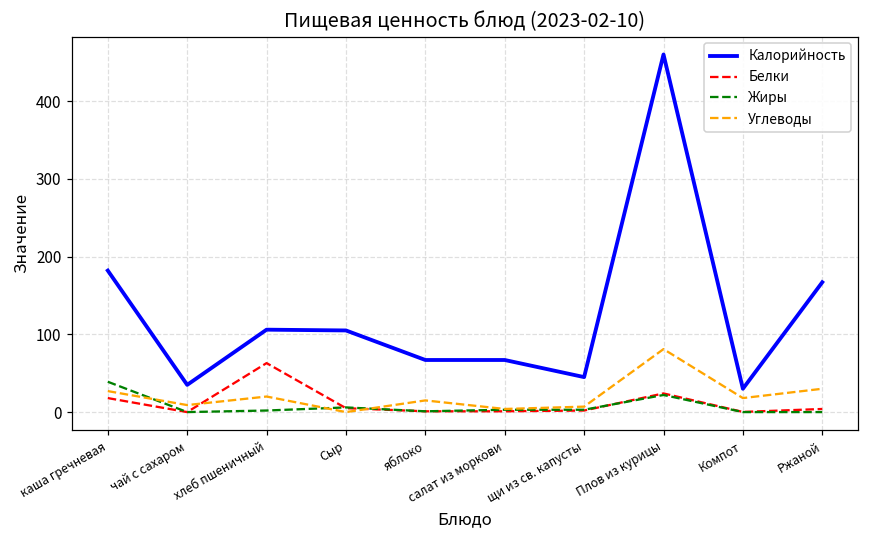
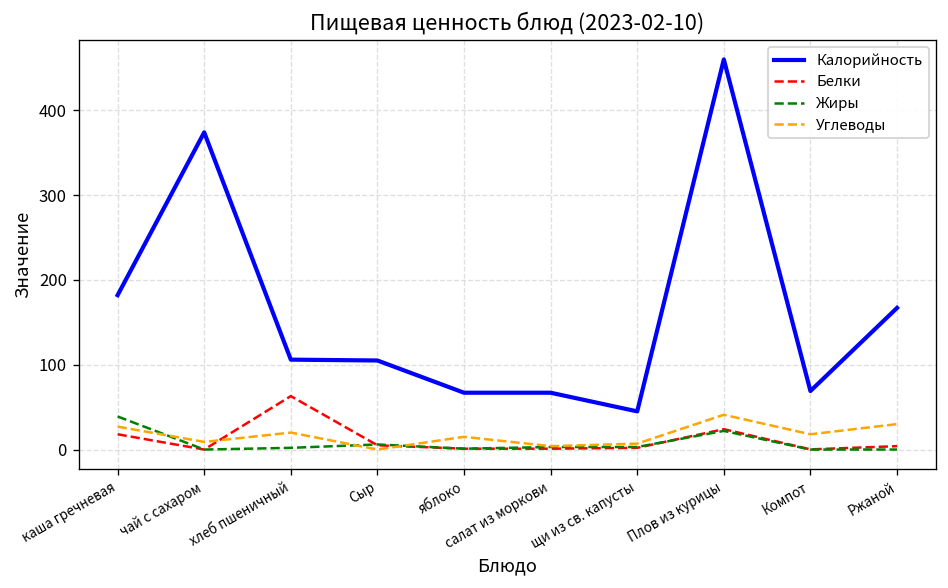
  {
    "Калорийность": {
      "каша гречневая": 180,
-     "чай с сахаром": 40,
+     "чай с сахаром": 370,
      "хлеб пшеничный": 110,
      "Сыр": 110,
      "яблоко": 70,
      "салат из моркови": 70,
      "щи из св. капусты": 50,
      "Плов из курицы": 460,
-     "Компот": 30,
+     "Компот": 70,
      "Ржаной": 170
    },
    "Белки": {
      "каша гречневая": 20,
      "хлеб пшеничный": 60,
      "Ржаной": 0
    },
    "Жиры": {
      "каша гречневая": 40,
      "хлеб пшеничный": 0,
      "Ржаной": 0
    },
    "Углеводы": {
      "каша гречневая": 30,
      "чай с сахаром": 10,
      "хлеб пшеничный": 20,
      "Сыр": 0,
      "яблоко": 20,
      "щи из св. капусты": 10,
-     "Плов из курицы": 80,
+     "Плов из курицы": 40,
      "Компот": 20,
      "Ржаной": 30
    }
  }
